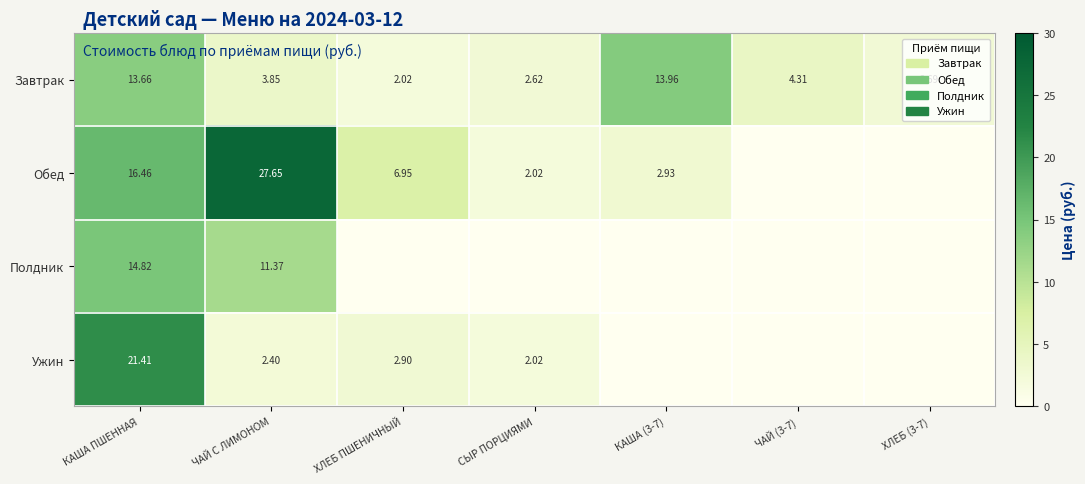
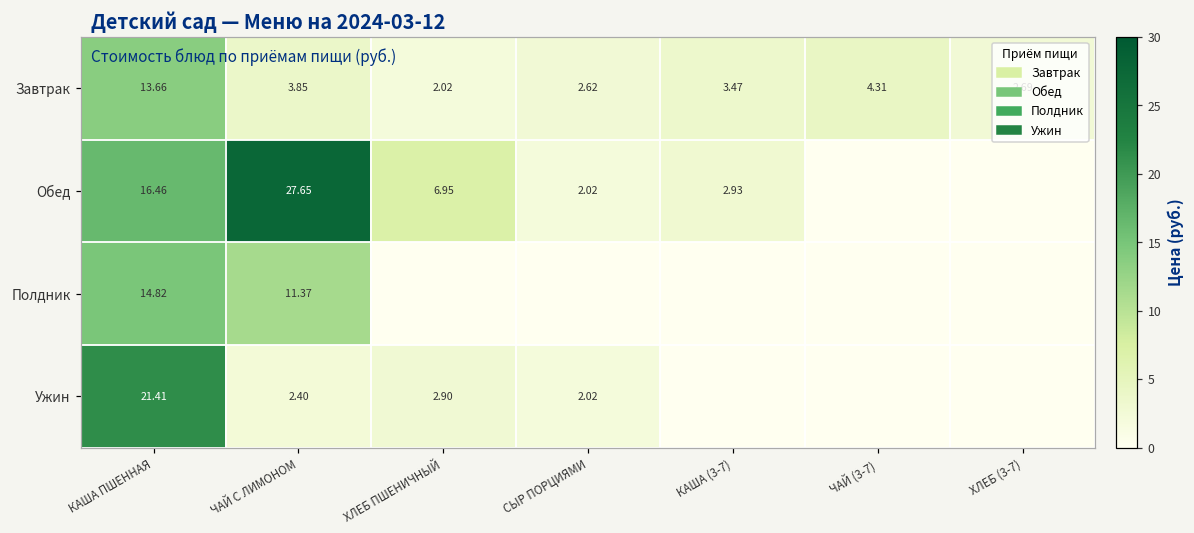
  {
    "Завтрак": {
      "КАША ПШЕННАЯ": 13.66,
      "ЧАЙ С ЛИМОНОМ": 3.85,
      "ХЛЕБ ПШЕНИЧНЫЙ": 2.02,
      "СЫР ПОРЦИЯМИ": 2.62,
-     "КАША (3-7)": 13.96,
+     "КАША (3-7)": 3.47,
      "ЧАЙ (3-7)": 4.31
    },
    "Обед": {
      "КАША ПШЕННАЯ": 16.46,
      "ЧАЙ С ЛИМОНОМ": 27.65,
      "ХЛЕБ ПШЕНИЧНЫЙ": 6.95,
      "СЫР ПОРЦИЯМИ": 2.02,
      "КАША (3-7)": 2.93
    },
    "Полдник": {
      "КАША ПШЕННАЯ": 14.82,
      "ЧАЙ С ЛИМОНОМ": 11.37
    },
    "Ужин": {
      "КАША ПШЕННАЯ": 21.41,
      "ЧАЙ С ЛИМОНОМ": 2.40,
      "ХЛЕБ ПШЕНИЧНЫЙ": 2.90,
      "СЫР ПОРЦИЯМИ": 2.02
    }
  }
